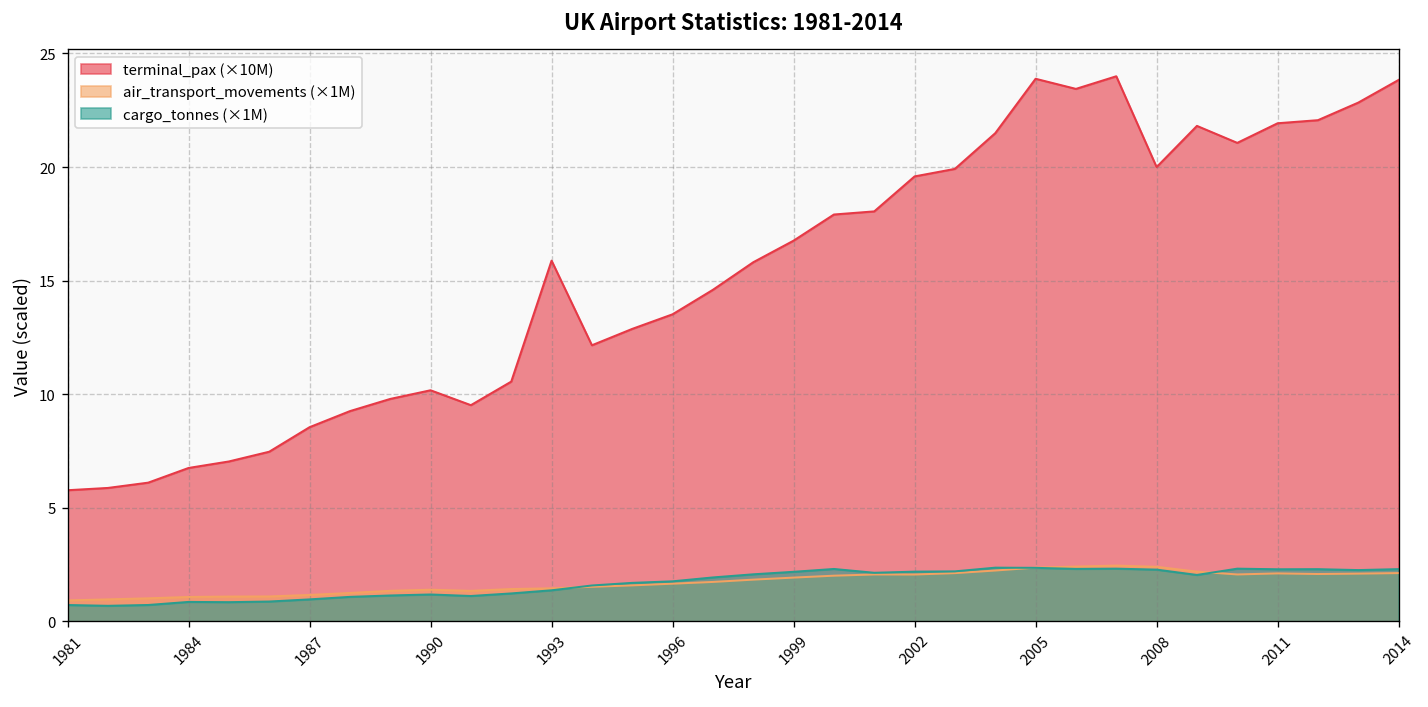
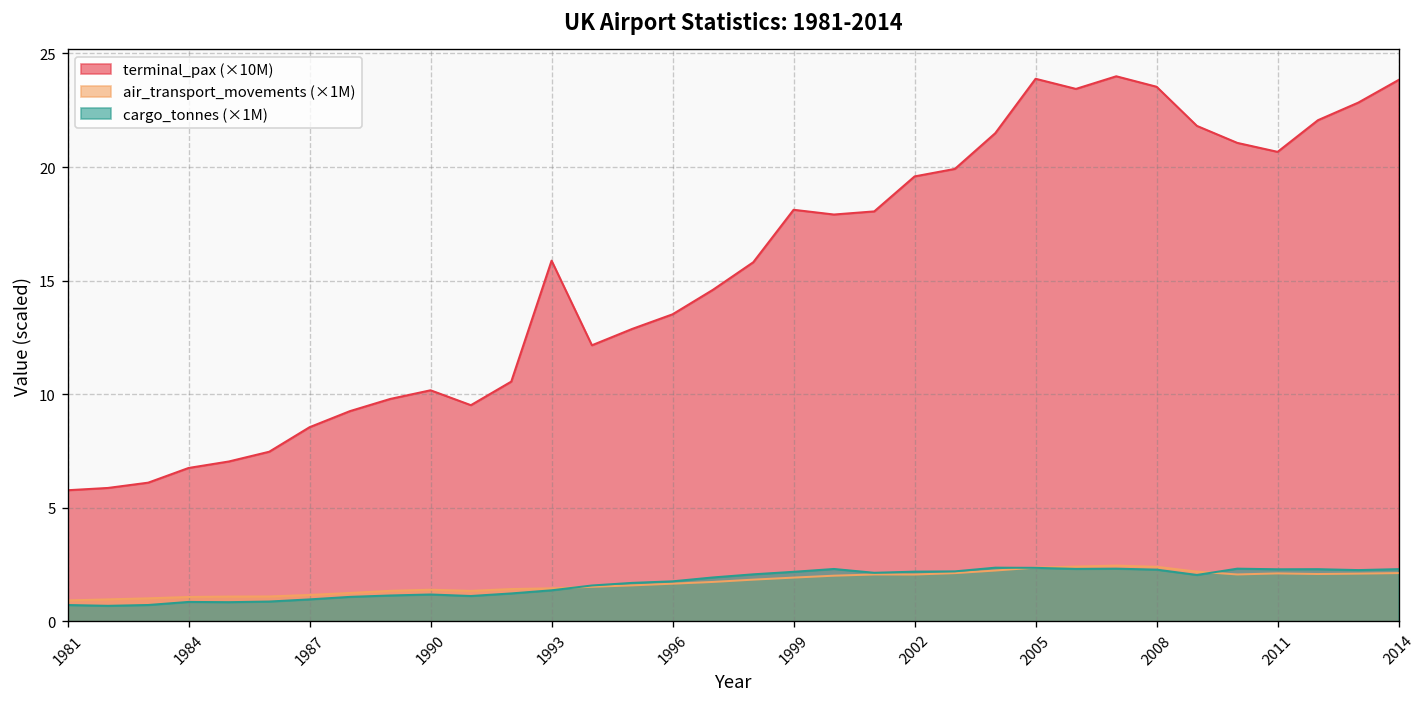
  {
    "terminal_pax (×10M)": {
      "1981": 5.8,
      "1984": 6.8,
      "1987": 8.6,
      "1990": 10.2,
      "1993": 15.9,
      "1996": 13.5,
-     "1999": 16.8,
+     "1999": 18.1,
      "2002": 19.6,
      "2005": 23.9,
-     "2008": 20.0,
-     "2011": 21.9,
+     "2008": 23.5,
+     "2011": 20.7,
      "2014": 23.8
    },
    "air_transport_movements (×1M)": {
      "1981": 0.9,
      "1984": 1.1,
      "1987": 1.2,
      "1990": 1.4,
      "1999": 1.9,
      "2011": 2.1,
      "2014": 2.1
    },
    "cargo_tonnes (×1M)": {
      "1981": 0.7,
      "1984": 0.9,
      "1987": 1.0,
      "1990": 1.2,
      "1999": 2.2,
      "2011": 2.3,
      "2014": 2.3
    }
  }
